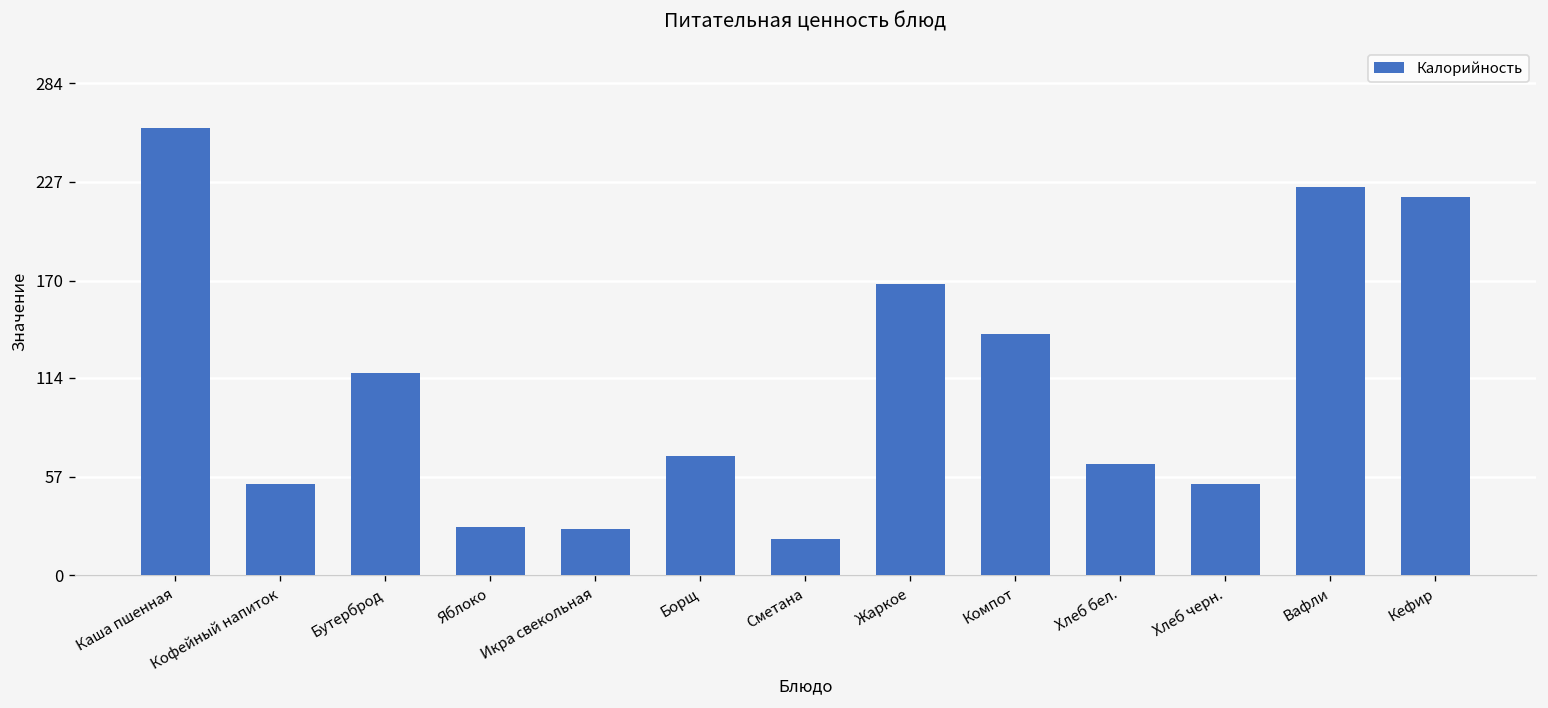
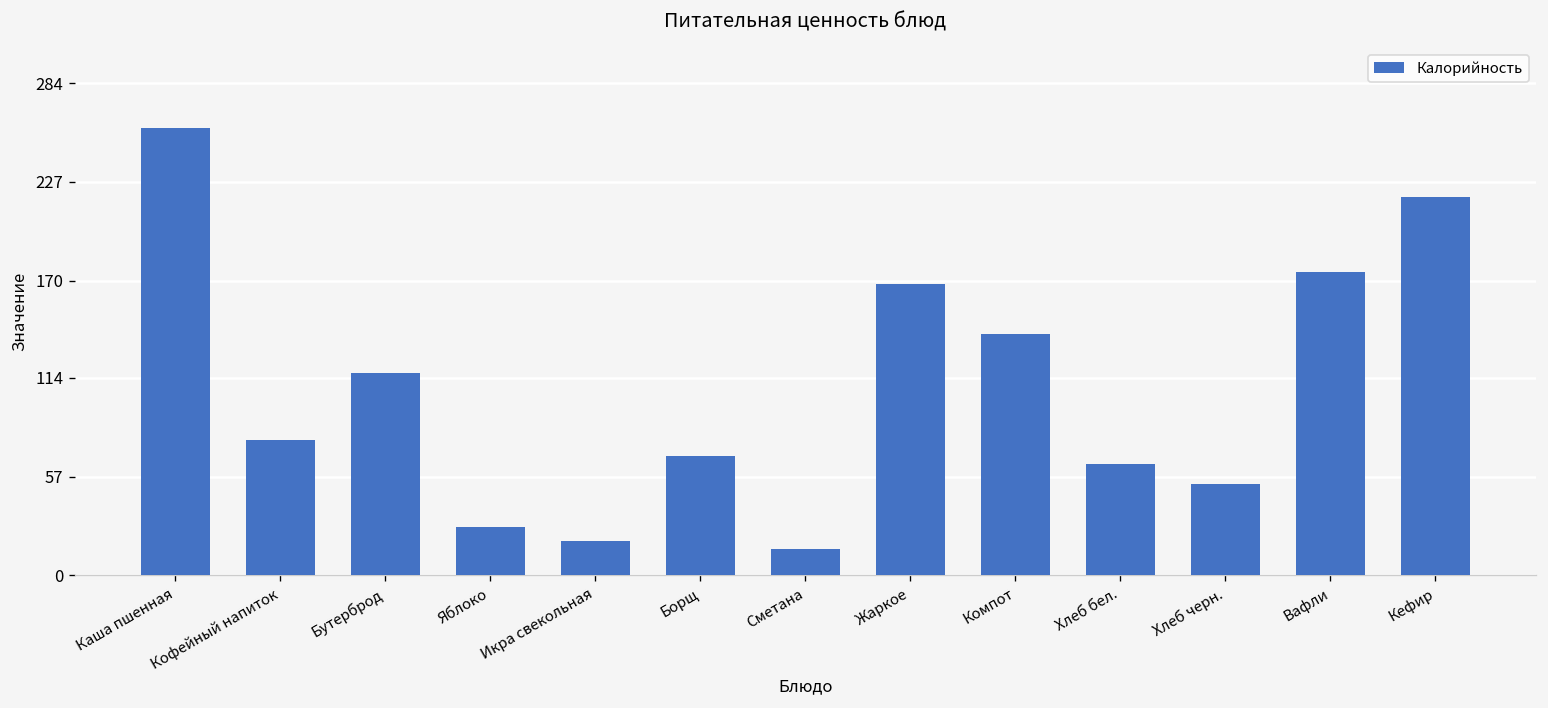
  {
    "Каша пшенная": 258,
-   "Кофейный напиток": 53,
+   "Кофейный напиток": 78,
    "Бутерброд": 117,
    "Яблоко": 28,
-   "Икра свекольная": 27,
+   "Икра свекольная": 20,
    "Борщ": 69,
-   "Сметана": 21,
+   "Сметана": 15,
    "Жаркое": 168,
    "Компот": 139,
    "Хлеб бел.": 64,
    "Хлеб черн.": 53,
-   "Вафли": 224,
+   "Вафли": 175,
    "Кефир": 218
  }
